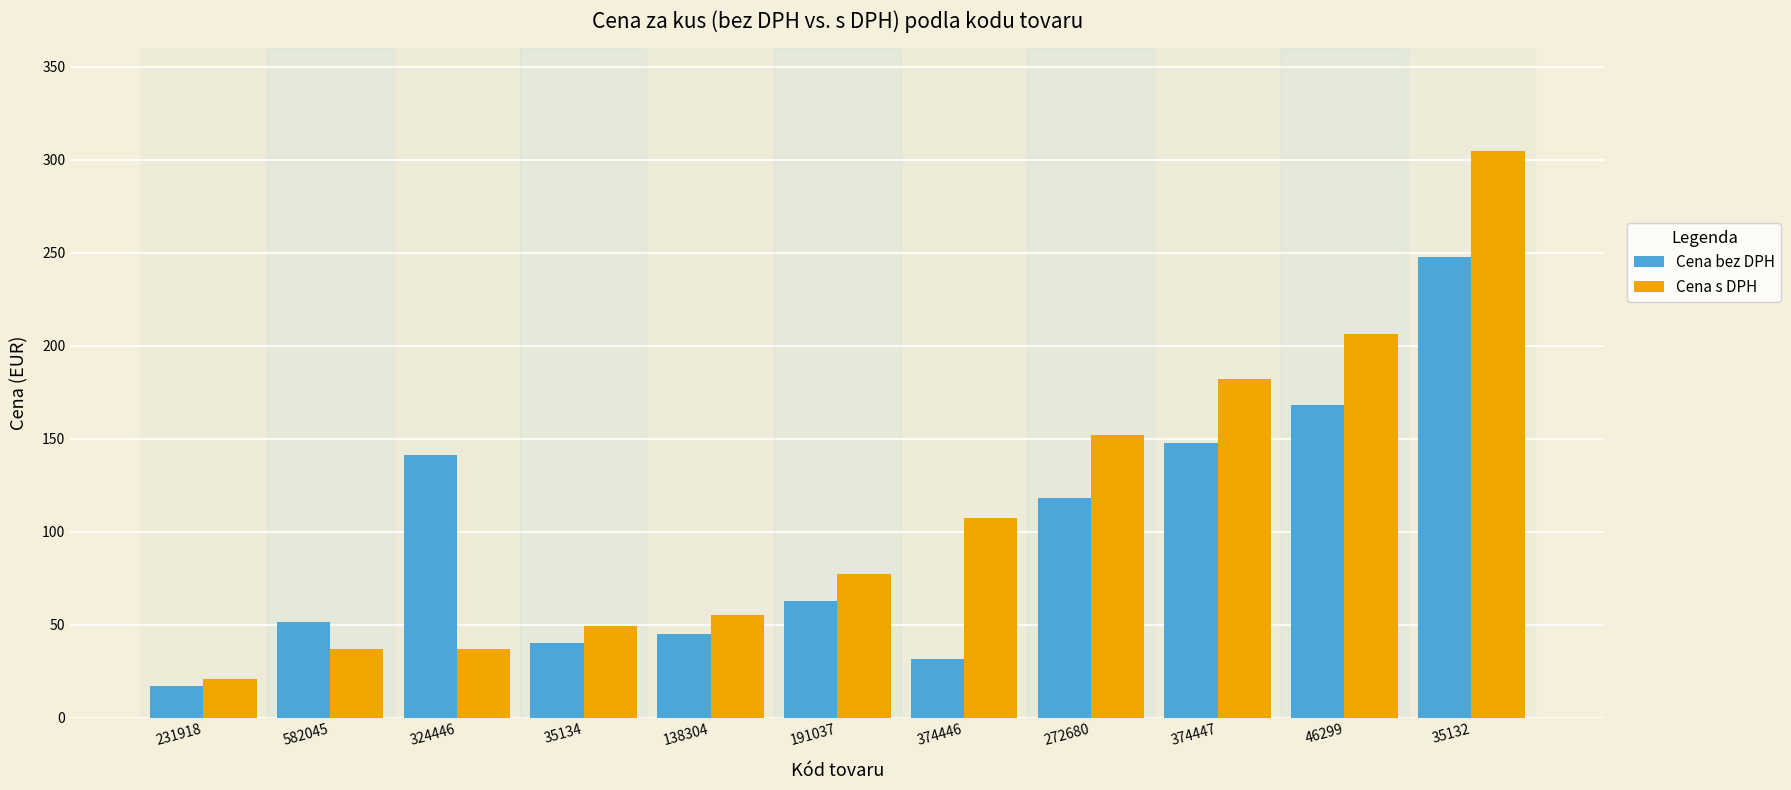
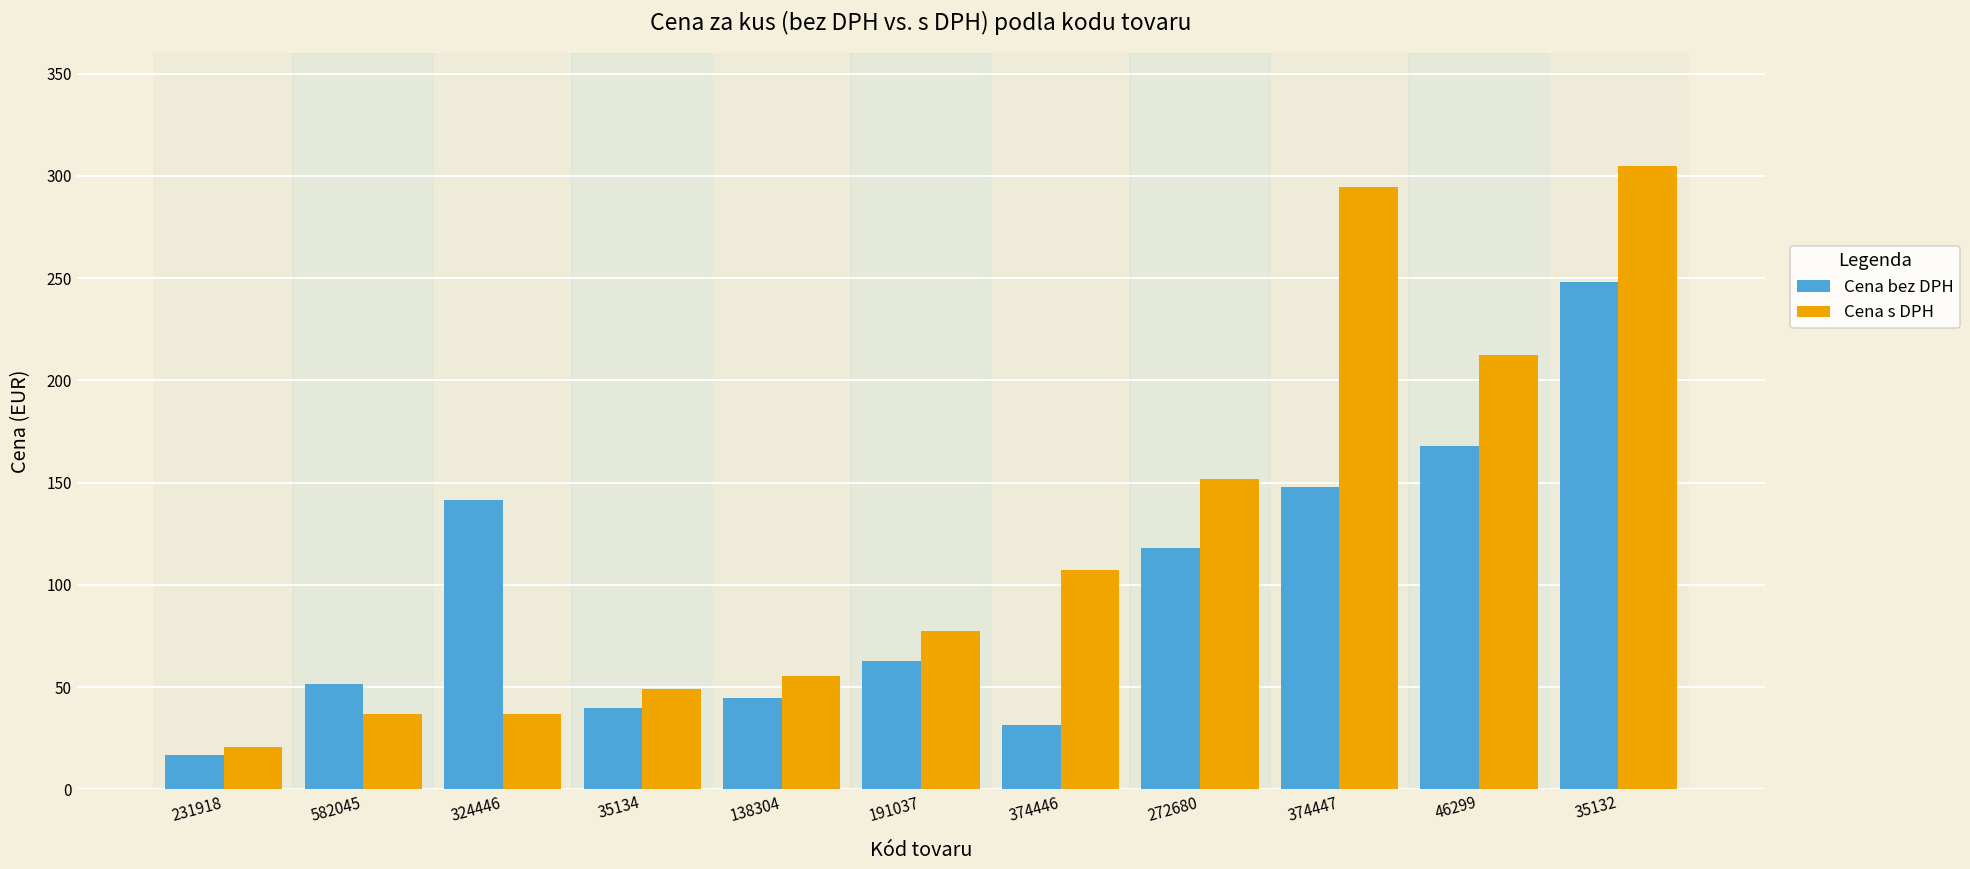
  {
    "Cena bez DPH": {
      "231918": 17,
      "582045": 51,
      "324446": 141,
      "35134": 40,
      "138304": 45,
      "191037": 63,
      "374446": 32,
      "272680": 118,
      "374447": 148,
      "46299": 168,
      "35132": 248
    },
    "Cena s DPH": {
      "231918": 21,
      "582045": 37,
      "324446": 37,
      "35134": 49,
      "138304": 55,
      "191037": 77,
      "374446": 107,
      "272680": 152,
-     "374447": 182,
-     "46299": 207,
+     "374447": 295,
+     "46299": 212,
      "35132": 305
    }
  }
